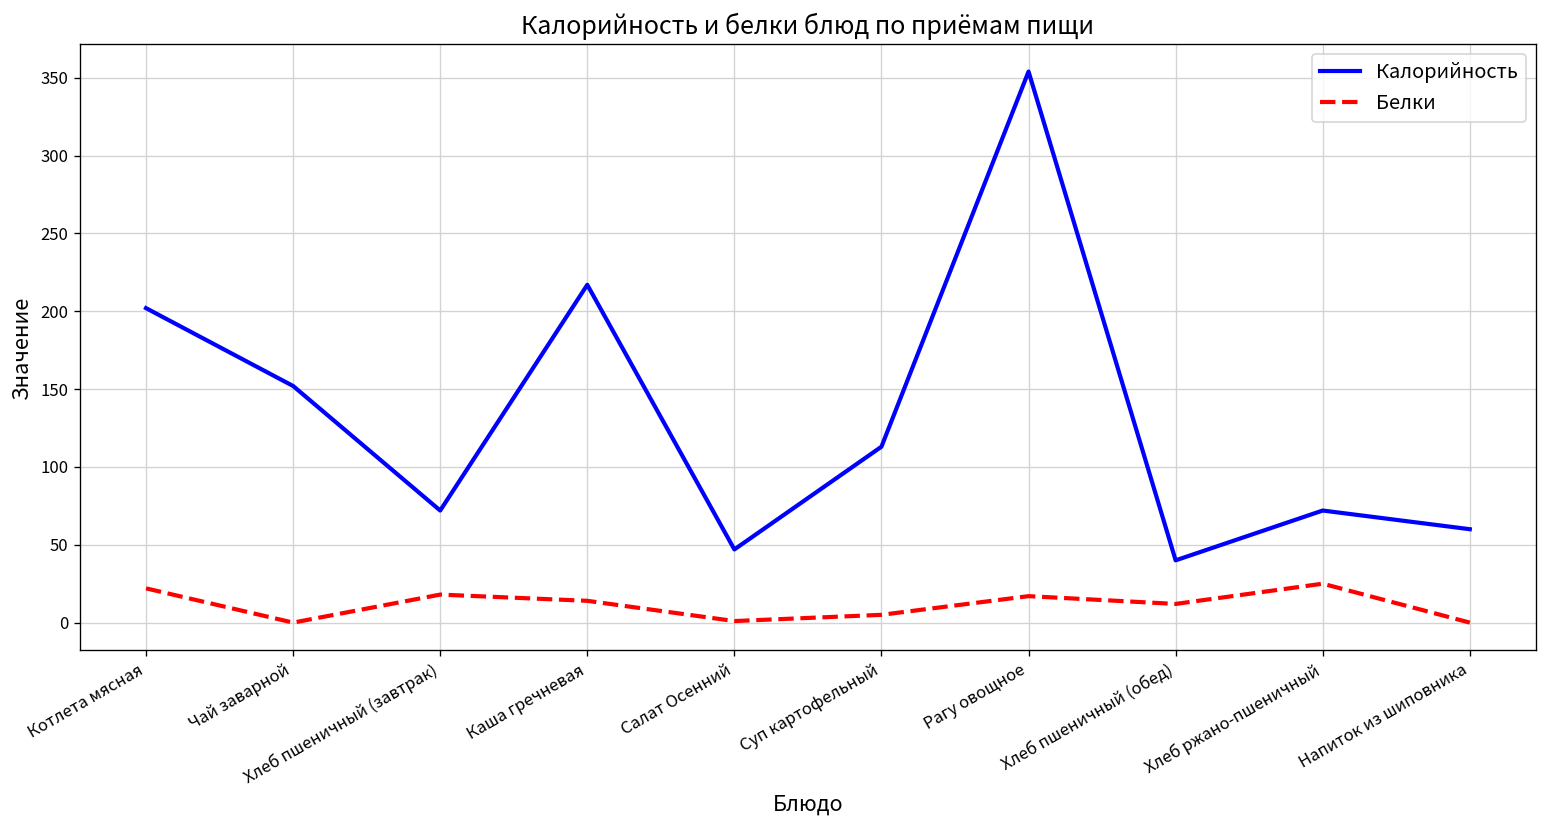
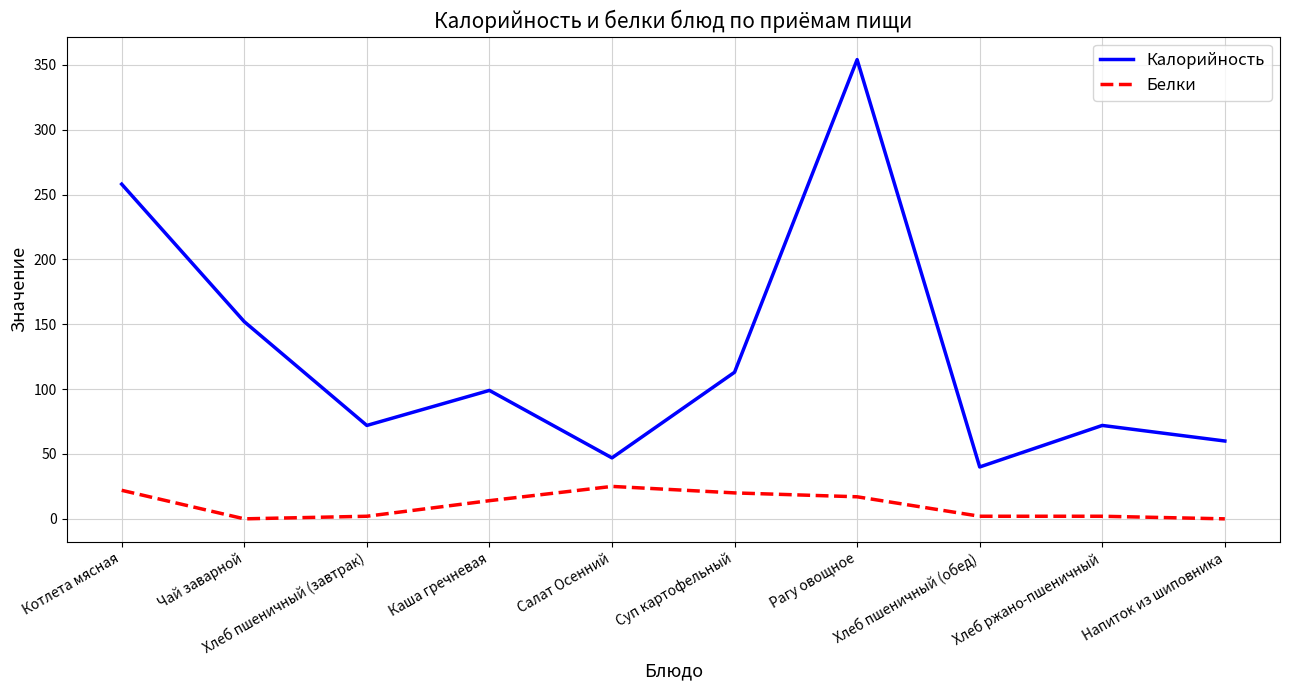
  {
    "Калорийность": {
-     "Котлета мясная": 202,
+     "Котлета мясная": 258,
      "Чай заварной": 152,
      "Хлеб пшеничный (завтрак)": 72,
-     "Каша гречневая": 217,
+     "Каша гречневая": 99,
      "Салат Осенний": 47,
      "Суп картофельный": 113,
      "Рагу овощное": 354,
      "Хлеб пшеничный (обед)": 40,
      "Хлеб ржано-пшеничный": 72,
      "Напиток из шиповника": 60
    },
    "Белки": {
      "Котлета мясная": 22,
      "Чай заварной": 0,
-     "Хлеб пшеничный (завтрак)": 18,
+     "Хлеб пшеничный (завтрак)": 2,
      "Каша гречневая": 14,
-     "Салат Осенний": 1,
-     "Суп картофельный": 5,
+     "Салат Осенний": 25,
+     "Суп картофельный": 20,
      "Рагу овощное": 17,
-     "Хлеб пшеничный (обед)": 12,
-     "Хлеб ржано-пшеничный": 25,
+     "Хлеб пшеничный (обед)": 2,
+     "Хлеб ржано-пшеничный": 2,
      "Напиток из шиповника": 0
    }
  }
